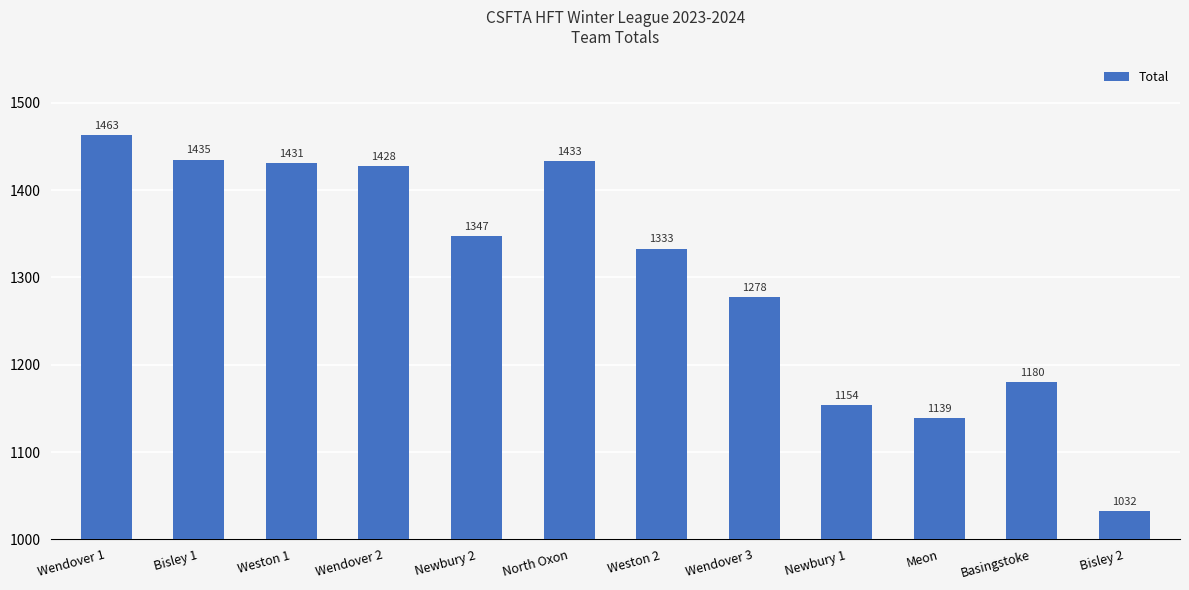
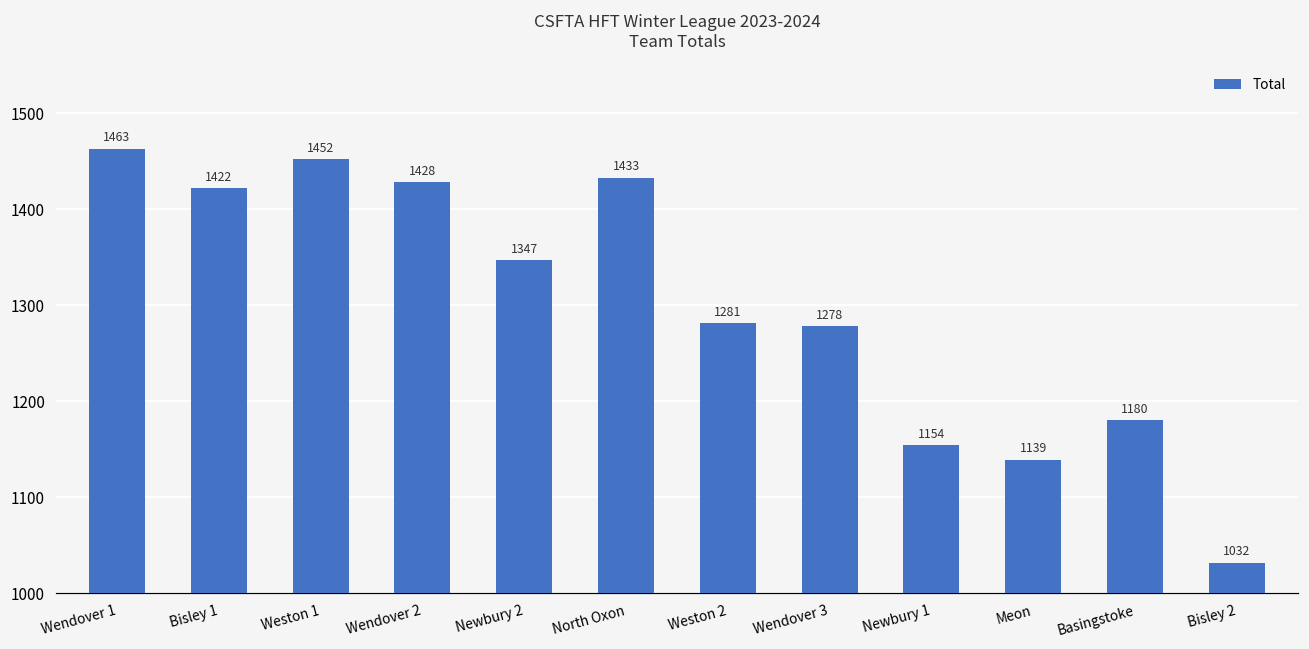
  {
    "Wendover 1": 1463,
-   "Bisley 1": 1435,
-   "Weston 1": 1431,
+   "Bisley 1": 1422,
+   "Weston 1": 1452,
    "Wendover 2": 1428,
    "Newbury 2": 1347,
    "North Oxon": 1433,
-   "Weston 2": 1333,
+   "Weston 2": 1281,
    "Wendover 3": 1278,
    "Newbury 1": 1154,
    "Meon": 1139,
    "Basingstoke": 1180,
    "Bisley 2": 1032
  }
